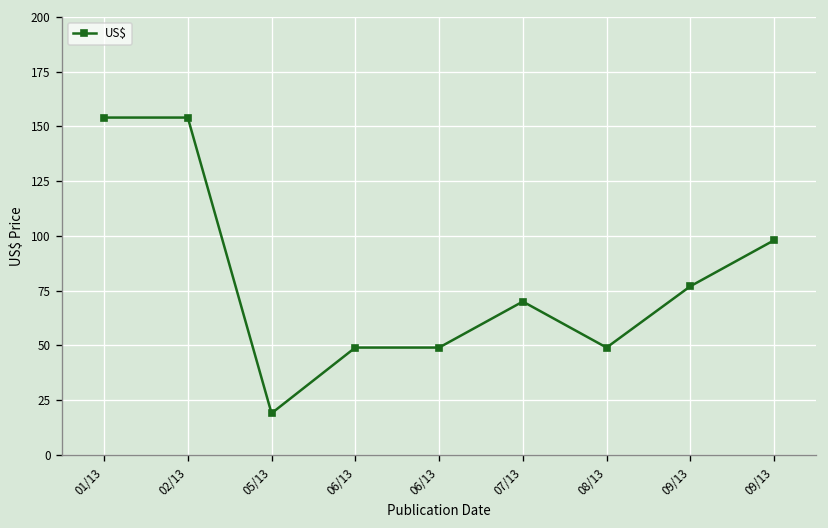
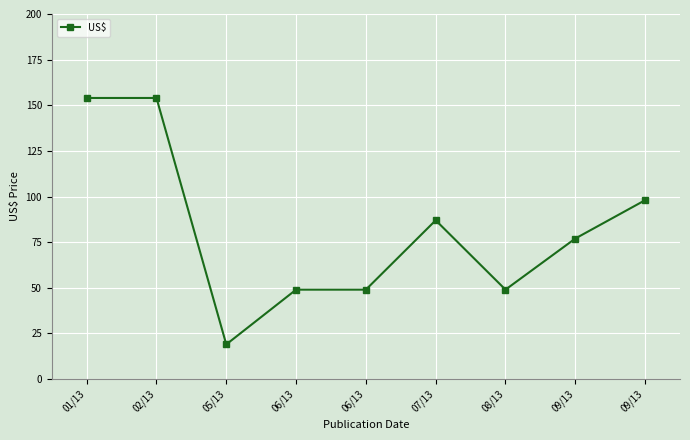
  {
    "01/13": 154,
    "02/13": 154,
    "05/13": 19,
-   "07/13": 70,
+   "07/13": 87,
    "08/13": 49
  }
